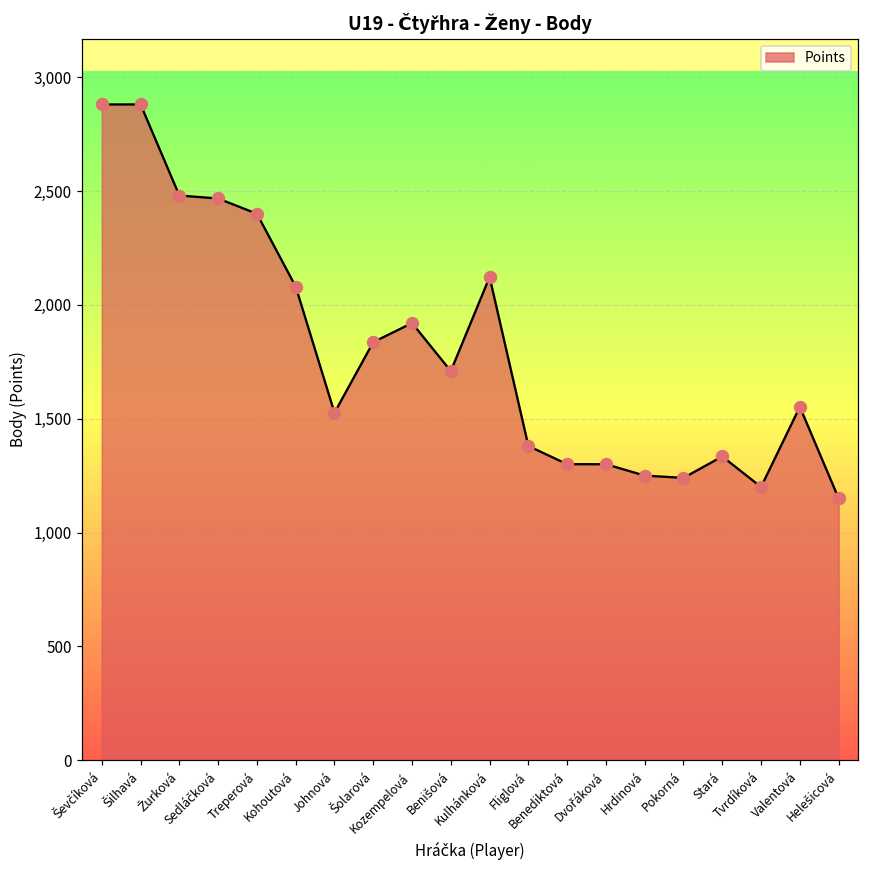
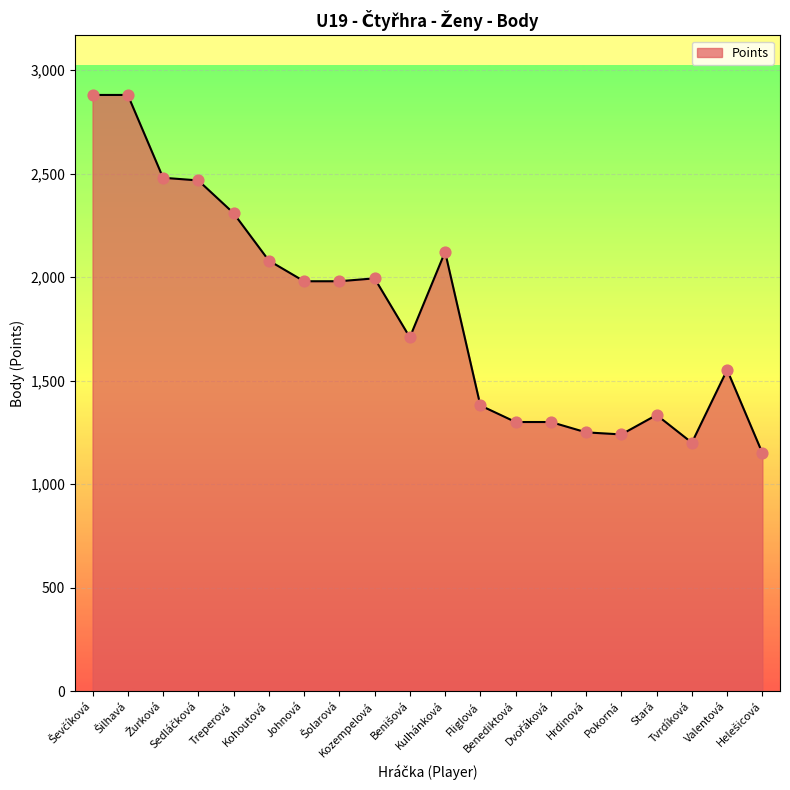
  {
    "Ševčíková": "2,880",
    "Šilhavá": "2,880",
    "Žurková": "2,480",
    "Sedláčková": "2,470",
-   "Treperová": "2,400",
+   "Treperová": "2,310",
    "Kohoutová": "2,080",
-   "Johnová": "1,530",
-   "Šolarová": "1,840",
-   "Kozempelová": "1,920",
+   "Johnová": "1,980",
+   "Šolarová": "1,980",
+   "Kozempelová": "1,990",
    "Benišová": "1,710",
    "Kulhánková": "2,120",
    "Fliglová": "1,380",
    "Benediktová": "1,300",
    "Dvořáková": "1,300",
    "Hrdinová": "1,250",
    "Pokorná": "1,240",
    "Stará": "1,330",
    "Tvrdíková": "1,200",
    "Valentová": "1,550",
    "Helešicová": "1,150"
  }
